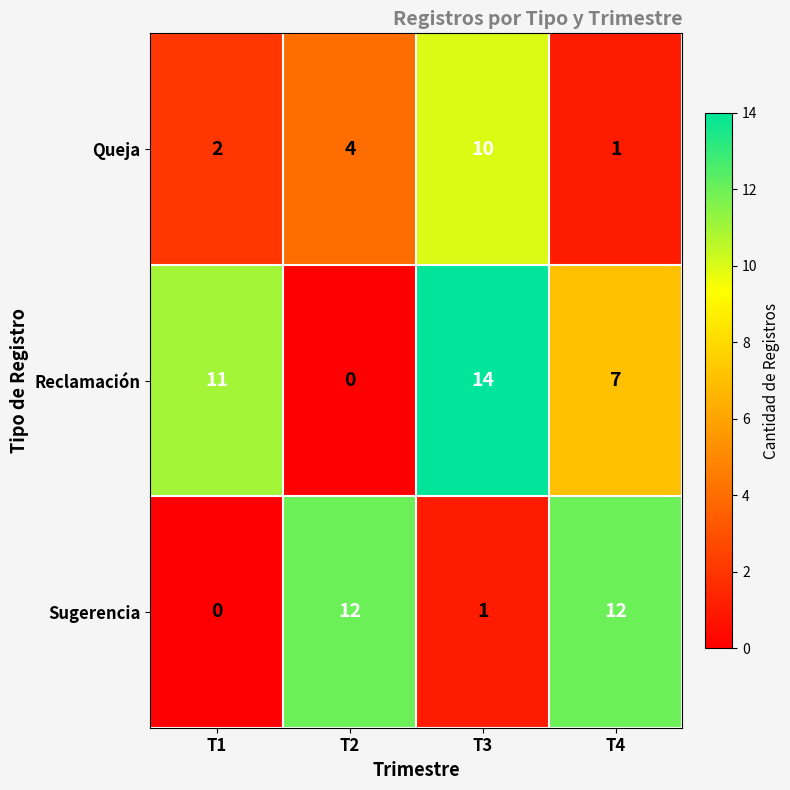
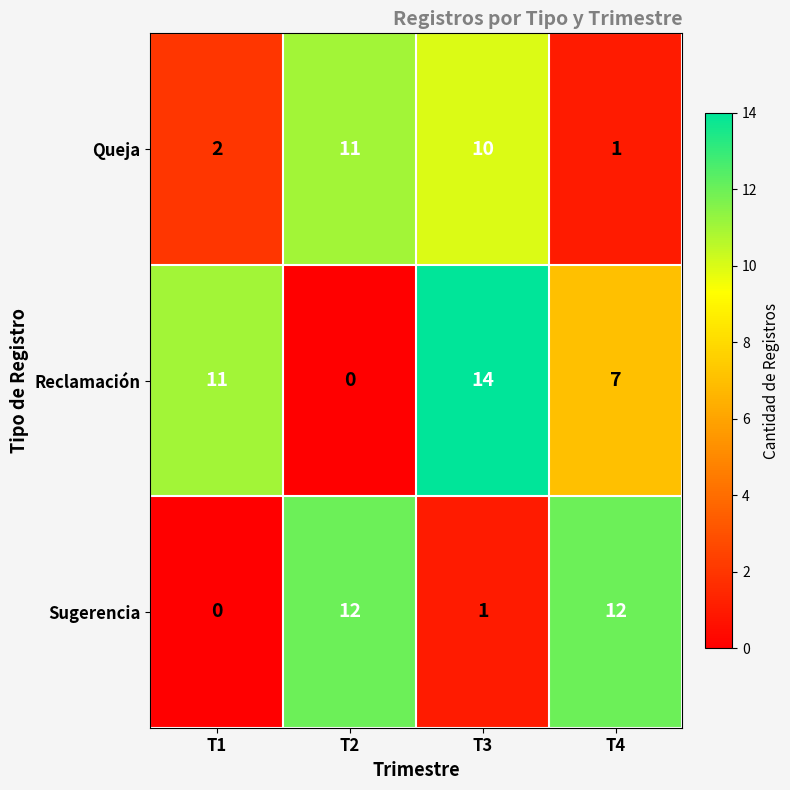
  {
    "Queja": {
      "T1": 2,
-     "T2": 4,
+     "T2": 11,
      "T3": 10,
      "T4": 1
    },
    "Reclamación": {
      "T1": 11,
      "T2": 0,
      "T3": 14,
      "T4": 7
    },
    "Sugerencia": {
      "T1": 0,
      "T2": 12,
      "T3": 1,
      "T4": 12
    }
  }
